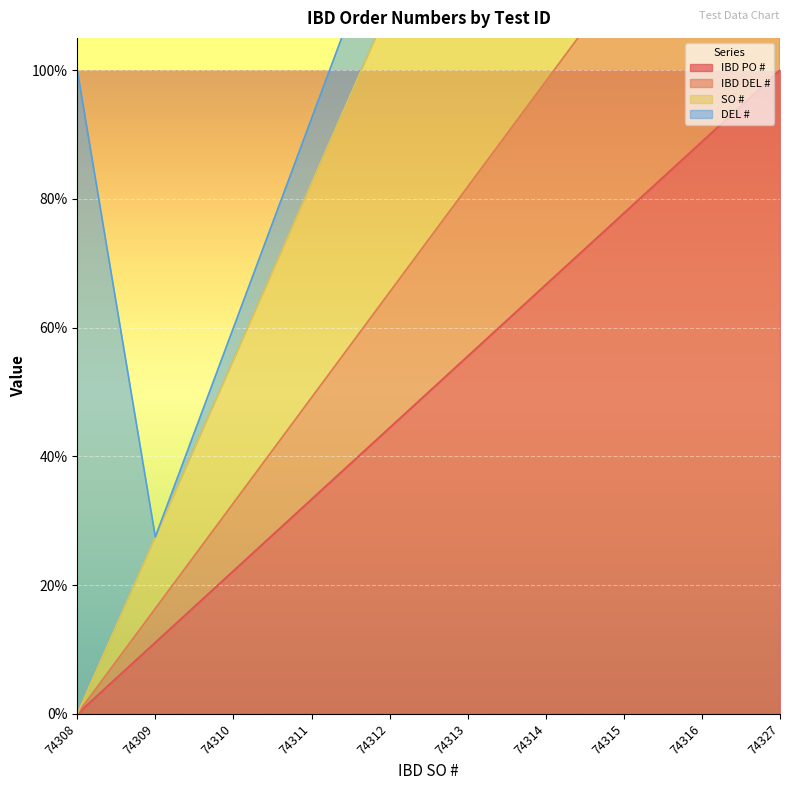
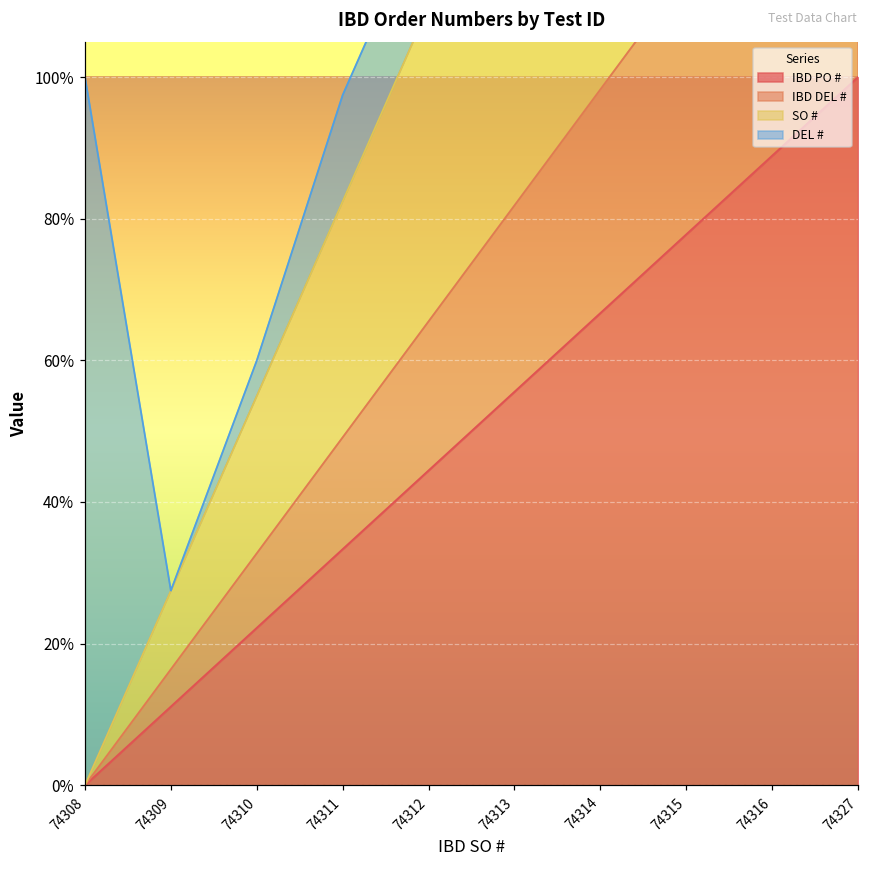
  {
    "SO #": {
      "74310": "22%",
      "74311": "33%"
    },
    "DEL #": {
      "74308": "100%",
      "74310": "5%",
-     "74311": "10%"
+     "74311": "15%"
    }
  }
